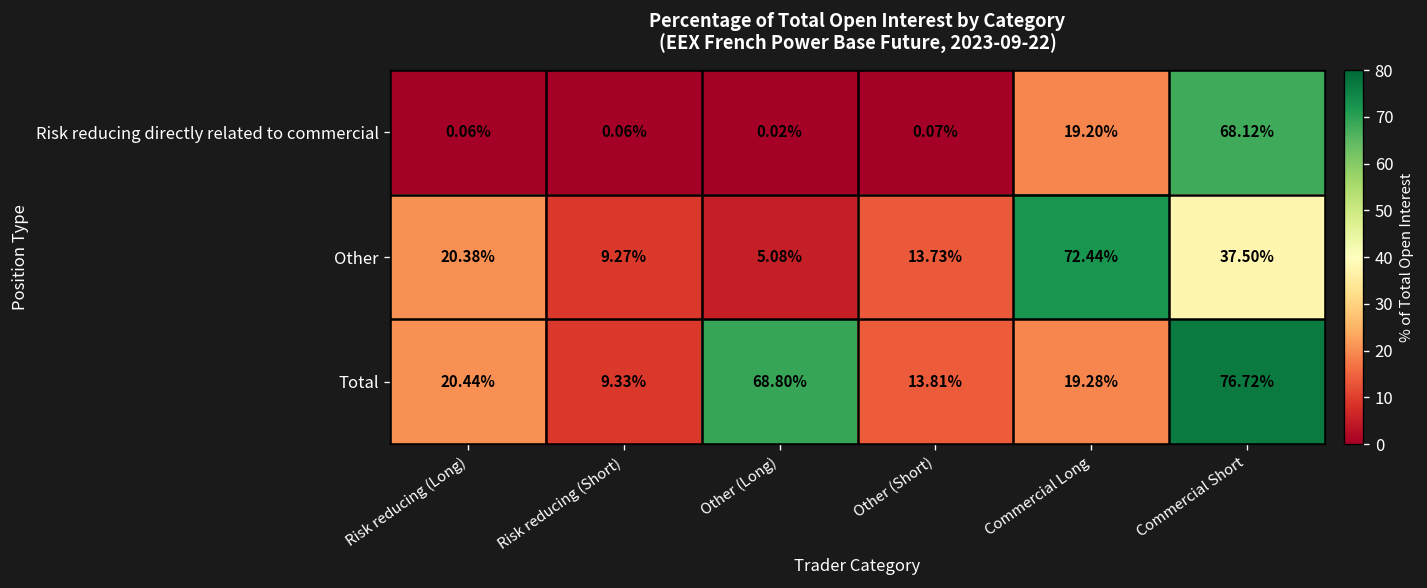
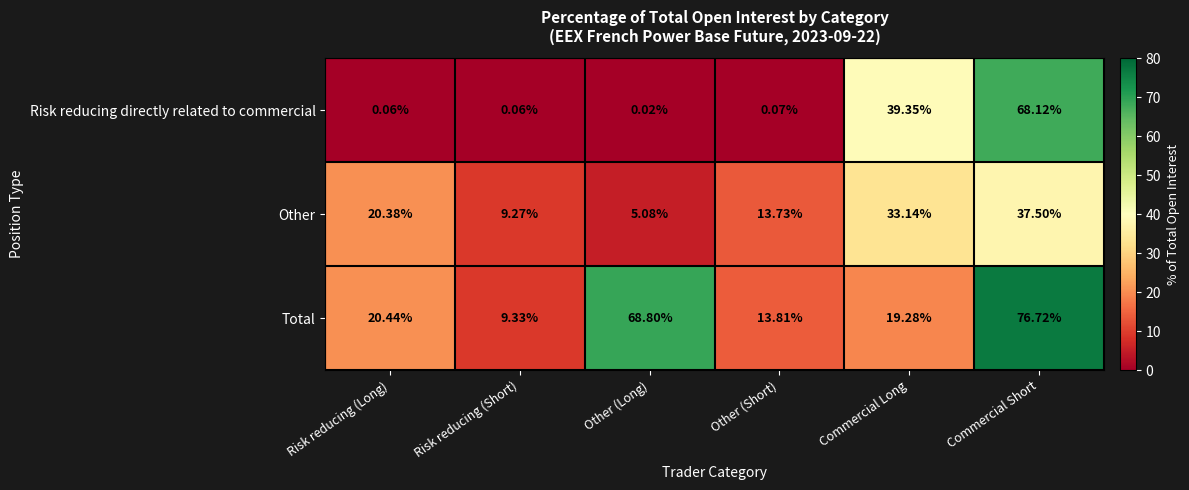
  {
    "Risk reducing directly related to commercial": {
      "Risk reducing (Long)": "0.06%",
      "Risk reducing (Short)": "0.06%",
      "Other (Long)": "0.02%",
      "Other (Short)": "0.07%",
-     "Commercial Long": "19.20%",
+     "Commercial Long": "39.35%",
      "Commercial Short": "68.12%"
    },
    "Other": {
      "Risk reducing (Long)": "20.38%",
      "Risk reducing (Short)": "9.27%",
      "Other (Long)": "5.08%",
      "Other (Short)": "13.73%",
-     "Commercial Long": "72.44%",
+     "Commercial Long": "33.14%",
      "Commercial Short": "37.50%"
    },
    "Total": {
      "Risk reducing (Long)": "20.44%",
      "Risk reducing (Short)": "9.33%",
      "Other (Long)": "68.80%",
      "Other (Short)": "13.81%",
      "Commercial Long": "19.28%",
      "Commercial Short": "76.72%"
    }
  }
